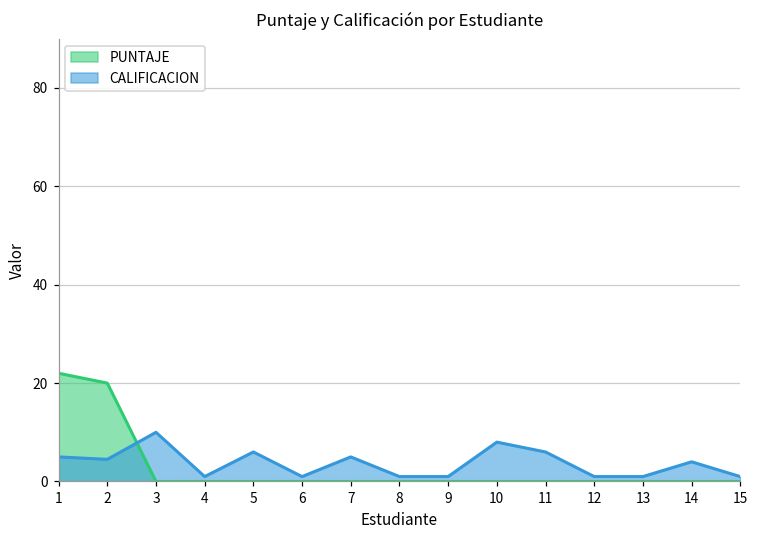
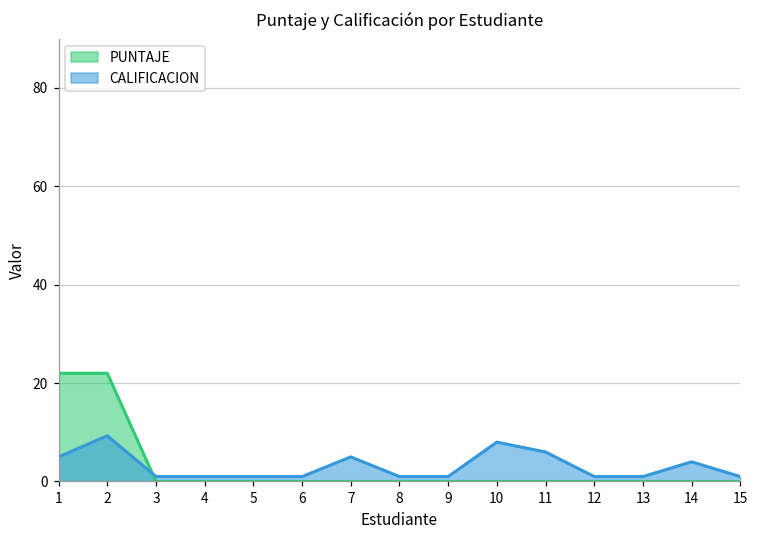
  {
    "PUNTAJE": {
      "1": 22,
-     "2": 20,
+     "2": 22,
      "3": 0,
      "4": 0,
      "5": 0,
      "6": 0,
      "7": 0,
      "8": 0,
      "9": 0,
      "10": 0,
      "11": 0,
      "12": 0,
      "13": 0,
      "14": 0,
      "15": 0
    },
    "CALIFICACION": {
      "1": 5,
-     "2": 5,
-     "3": 10,
+     "2": 9,
+     "3": 1,
      "4": 1,
-     "5": 6,
+     "5": 1,
      "6": 1,
      "7": 5,
      "8": 1,
      "9": 1,
      "10": 8,
      "11": 6,
      "12": 1,
      "13": 1,
      "14": 4,
      "15": 1
    }
  }
